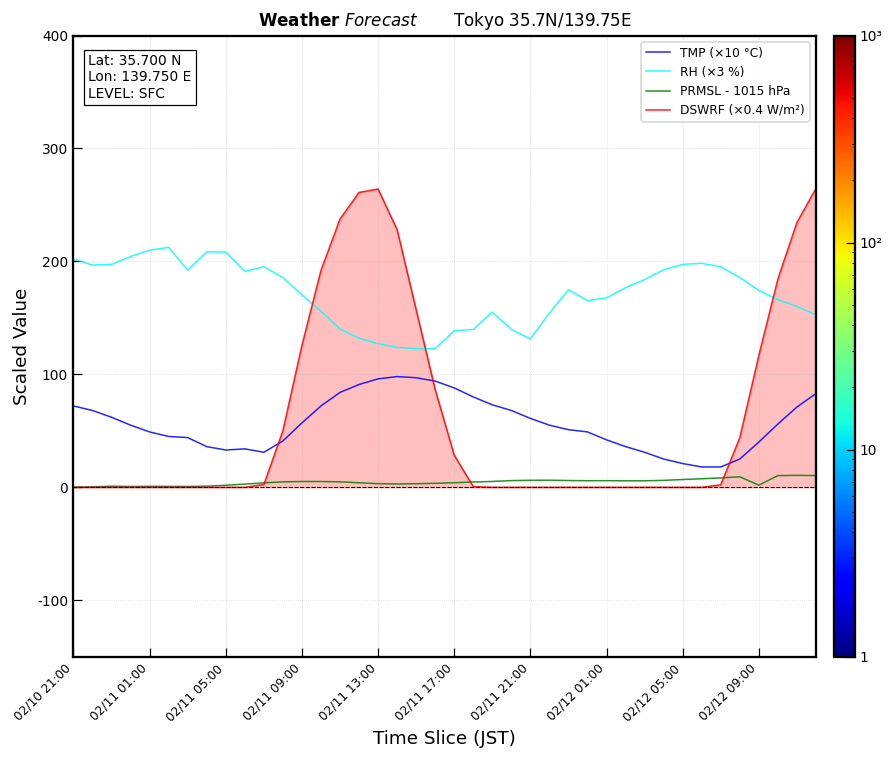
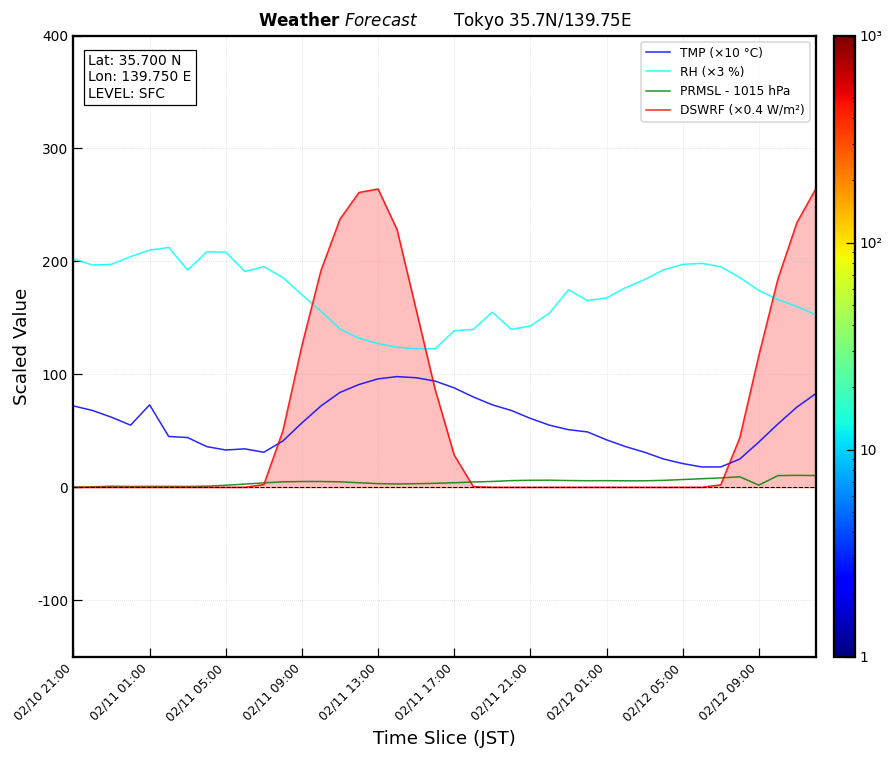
  {
    "TMP (×10 °C)": {
      "02/10 21:00": 72,
-     "02/11 01:00": 49,
+     "02/11 01:00": 73,
      "02/11 05:00": 33,
      "02/11 09:00": 57,
      "02/11 13:00": 96,
      "02/11 17:00": 88,
      "02/11 21:00": 61,
      "02/12 01:00": 42,
      "02/12 05:00": 21,
      "02/12 09:00": 40
    },
    "RH (×3 %)": {
      "02/10 21:00": 202,
      "02/11 01:00": 210,
      "02/11 05:00": 208,
      "02/11 09:00": 170,
      "02/11 13:00": 127,
      "02/11 17:00": 139,
-     "02/11 21:00": 131,
+     "02/11 21:00": 143,
      "02/12 01:00": 168,
      "02/12 05:00": 197,
      "02/12 09:00": 174
    },
    "PRMSL - 1015 hPa": {
      "02/11 09:00": 5,
      "02/11 13:00": 3,
      "02/11 17:00": 4,
      "02/11 21:00": 6,
      "02/12 01:00": 6,
      "02/12 05:00": 7,
      "02/12 09:00": 2
    },
    "DSWRF (×0.4 W/m²)": {
      "02/11 09:00": 126,
      "02/11 13:00": 264,
      "02/11 17:00": 28,
      "02/11 21:00": 0,
      "02/12 01:00": 0,
      "02/12 05:00": 0,
      "02/12 09:00": 117
    }
  }
